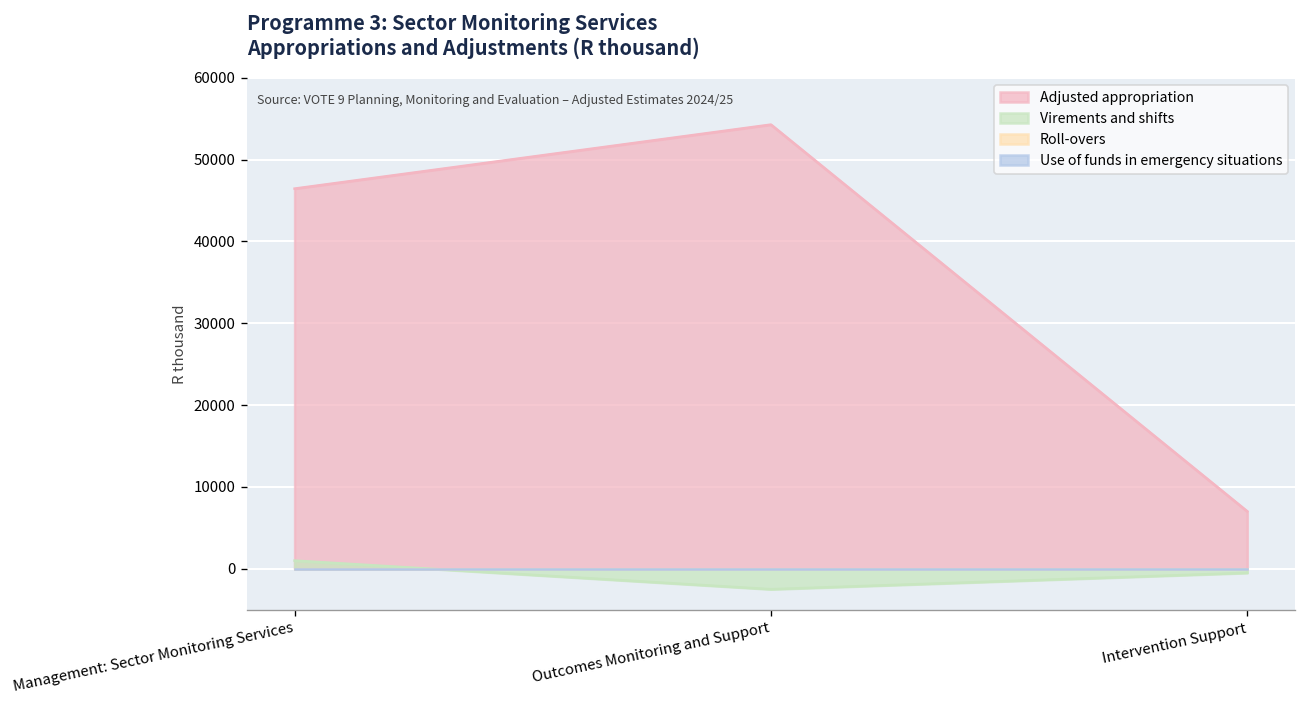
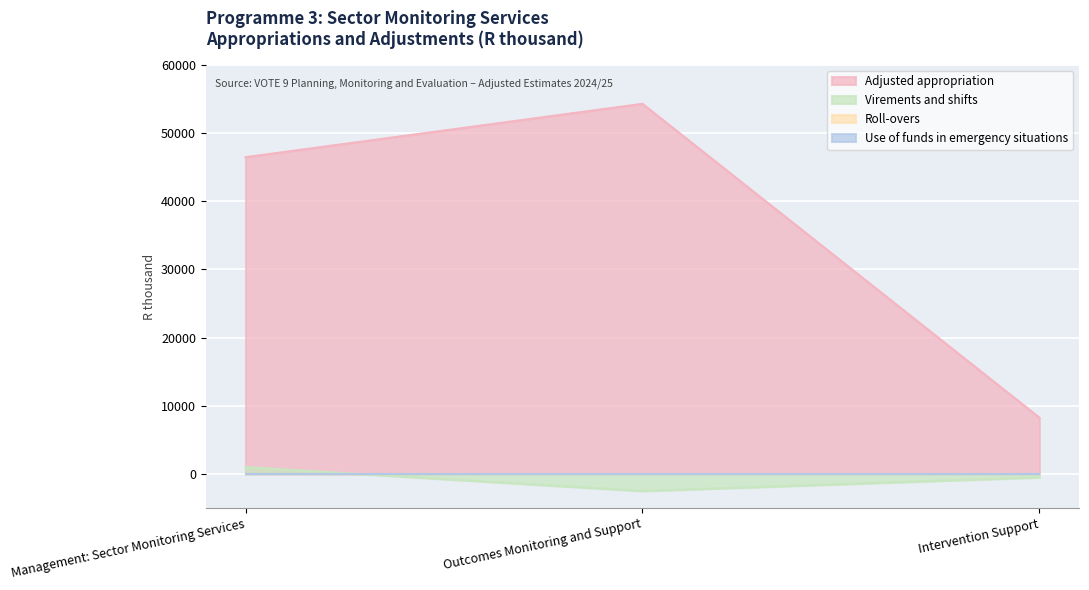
  {
    "Adjusted appropriation": {
      "Management: Sector Monitoring Services": 46000,
      "Outcomes Monitoring and Support": 54000,
-     "Intervention Support": 7000
+     "Intervention Support": 8000
    }
  }
